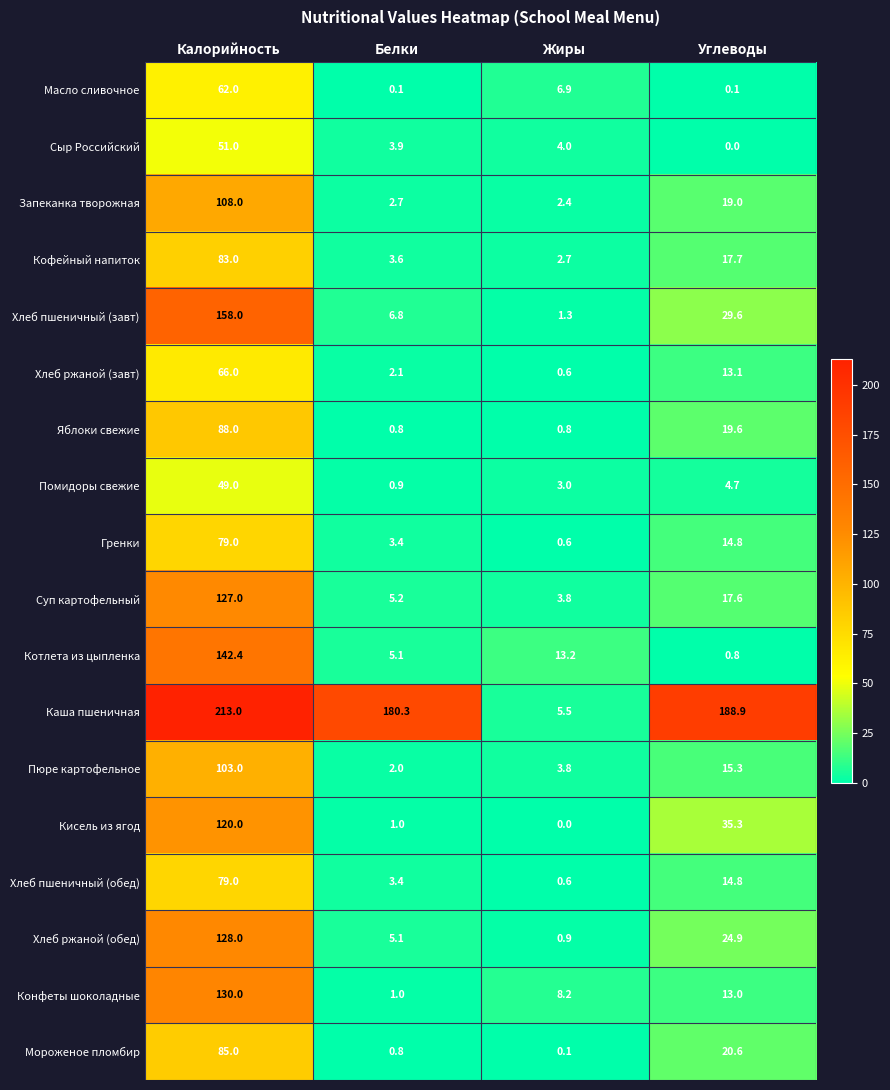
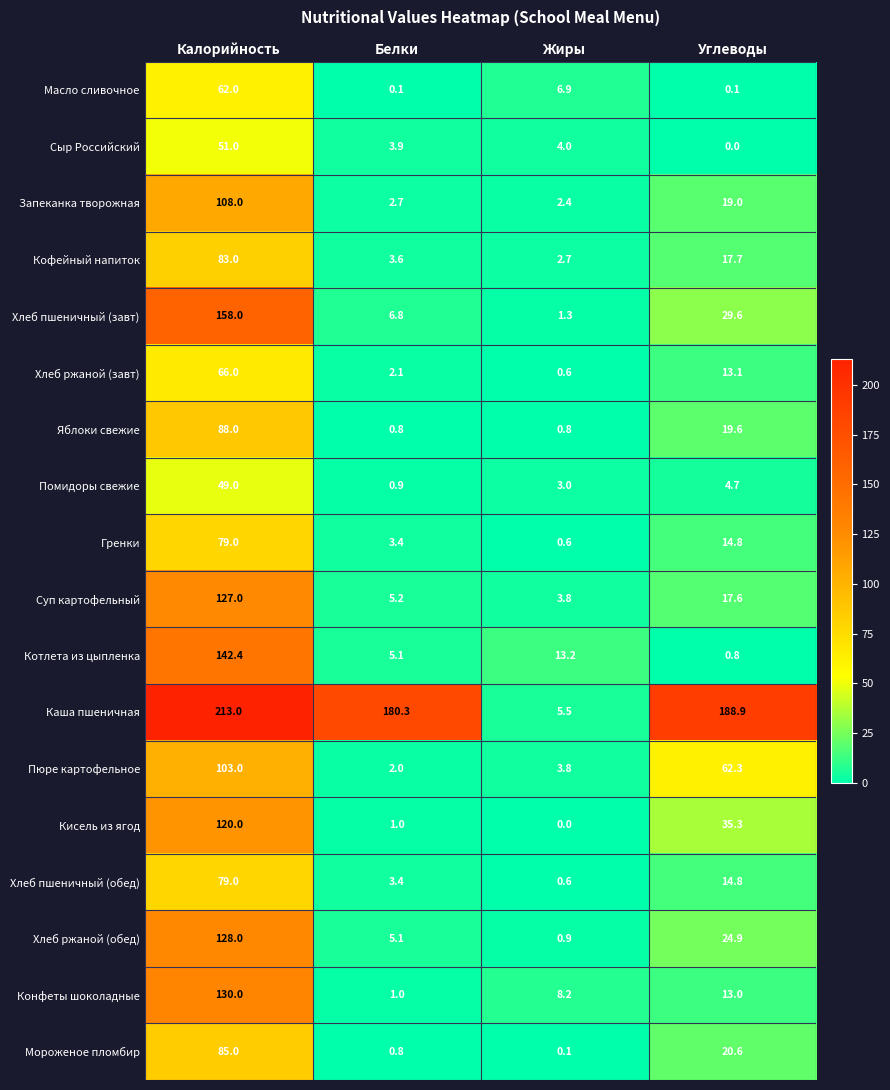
  {
    "Масло сливочное": {
      "Калорийность": 62.0,
      "Белки": 0.1,
      "Жиры": 6.9,
      "Углеводы": 0.1
    },
    "Сыр Российский": {
      "Калорийность": 51.0,
      "Белки": 3.9,
      "Жиры": 4.0,
      "Углеводы": 0.0
    },
    "Запеканка творожная": {
      "Калорийность": 108.0,
      "Белки": 2.7,
      "Жиры": 2.4,
      "Углеводы": 19.0
    },
    "Кофейный напиток": {
      "Калорийность": 83.0,
      "Белки": 3.6,
      "Жиры": 2.7,
      "Углеводы": 17.7
    },
    "Хлеб пшеничный (завт)": {
      "Калорийность": 158.0,
      "Белки": 6.8,
      "Жиры": 1.3,
      "Углеводы": 29.6
    },
    "Хлеб ржаной (завт)": {
      "Калорийность": 66.0,
      "Белки": 2.1,
      "Жиры": 0.6,
      "Углеводы": 13.1
    },
    "Яблоки свежие": {
      "Калорийность": 88.0,
      "Белки": 0.8,
      "Жиры": 0.8,
      "Углеводы": 19.6
    },
    "Помидоры свежие": {
      "Калорийность": 49.0,
      "Белки": 0.9,
      "Жиры": 3.0,
      "Углеводы": 4.7
    },
    "Гренки": {
      "Калорийность": 79.0,
      "Белки": 3.4,
      "Жиры": 0.6,
      "Углеводы": 14.8
    },
    "Суп картофельный": {
      "Калорийность": 127.0,
      "Белки": 5.2,
      "Жиры": 3.8,
      "Углеводы": 17.6
    },
    "Котлета из цыпленка": {
      "Калорийность": 142.4,
      "Белки": 5.1,
      "Жиры": 13.2,
      "Углеводы": 0.8
    },
    "Каша пшеничная": {
      "Калорийность": 213.0,
      "Белки": 180.3,
      "Жиры": 5.5,
      "Углеводы": 188.9
    },
    "Пюре картофельное": {
      "Калорийность": 103.0,
      "Белки": 2.0,
      "Жиры": 3.8,
-     "Углеводы": 15.3
+     "Углеводы": 62.3
    },
    "Кисель из ягод": {
      "Калорийность": 120.0,
      "Белки": 1.0,
      "Жиры": 0.0,
      "Углеводы": 35.3
    },
    "Хлеб пшеничный (обед)": {
      "Калорийность": 79.0,
      "Белки": 3.4,
      "Жиры": 0.6,
      "Углеводы": 14.8
    },
    "Хлеб ржаной (обед)": {
      "Калорийность": 128.0,
      "Белки": 5.1,
      "Жиры": 0.9,
      "Углеводы": 24.9
    },
    "Конфеты шоколадные": {
      "Калорийность": 130.0,
      "Белки": 1.0,
      "Жиры": 8.2,
      "Углеводы": 13.0
    },
    "Мороженое пломбир": {
      "Калорийность": 85.0,
      "Белки": 0.8,
      "Жиры": 0.1,
      "Углеводы": 20.6
    }
  }
